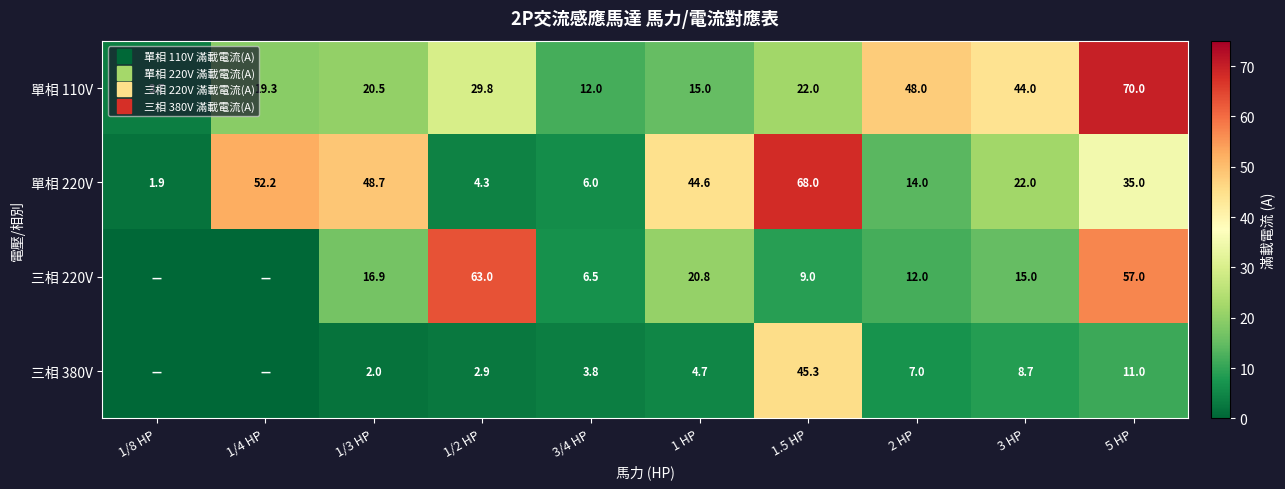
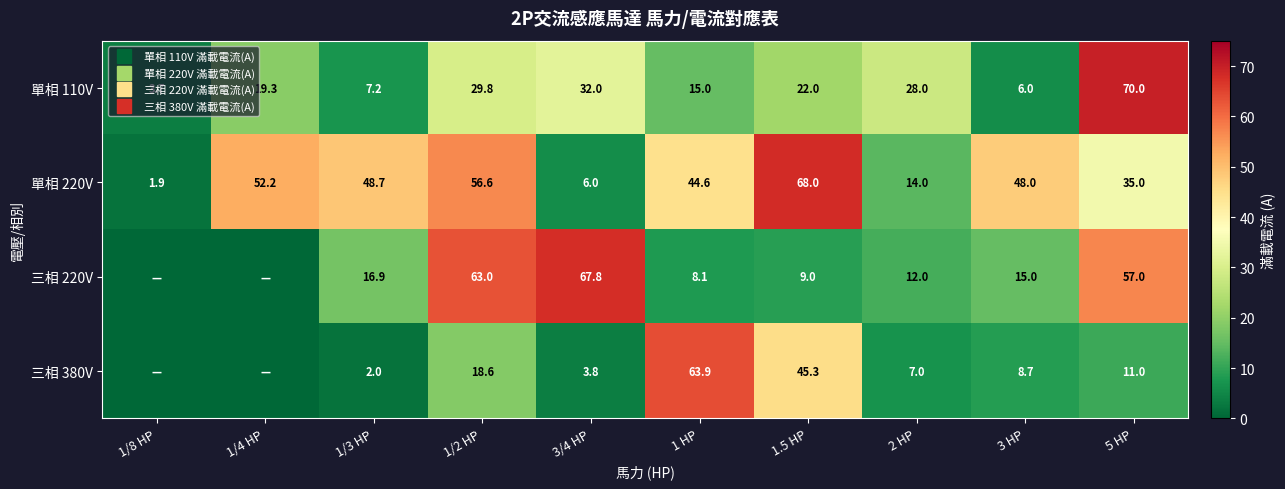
  {
    "單相 110V": {
-     "1/3 HP": 20.5,
+     "1/3 HP": 7.2,
      "1/2 HP": 29.8,
-     "3/4 HP": 12.0,
+     "3/4 HP": 32.0,
      "1 HP": 15.0,
      "1.5 HP": 22.0,
-     "2 HP": 48.0,
-     "3 HP": 44.0,
+     "2 HP": 28.0,
+     "3 HP": 6.0,
      "5 HP": 70.0
    },
    "單相 220V": {
      "1/8 HP": 1.9,
      "1/4 HP": 52.2,
      "1/3 HP": 48.7,
-     "1/2 HP": 4.3,
+     "1/2 HP": 56.6,
      "3/4 HP": 6.0,
      "1 HP": 44.6,
      "1.5 HP": 68.0,
      "2 HP": 14.0,
-     "3 HP": 22.0,
+     "3 HP": 48.0,
      "5 HP": 35.0
    },
    "三相 220V": {
      "1/3 HP": 16.9,
      "1/2 HP": 63.0,
-     "3/4 HP": 6.5,
-     "1 HP": 20.8,
+     "3/4 HP": 67.8,
+     "1 HP": 8.1,
      "1.5 HP": 9.0,
      "2 HP": 12.0,
      "3 HP": 15.0,
      "5 HP": 57.0
    },
    "三相 380V": {
      "1/3 HP": 2.0,
-     "1/2 HP": 2.9,
+     "1/2 HP": 18.6,
      "3/4 HP": 3.8,
-     "1 HP": 4.7,
+     "1 HP": 63.9,
      "1.5 HP": 45.3,
      "2 HP": 7.0,
      "3 HP": 8.7,
      "5 HP": 11.0
    }
  }
